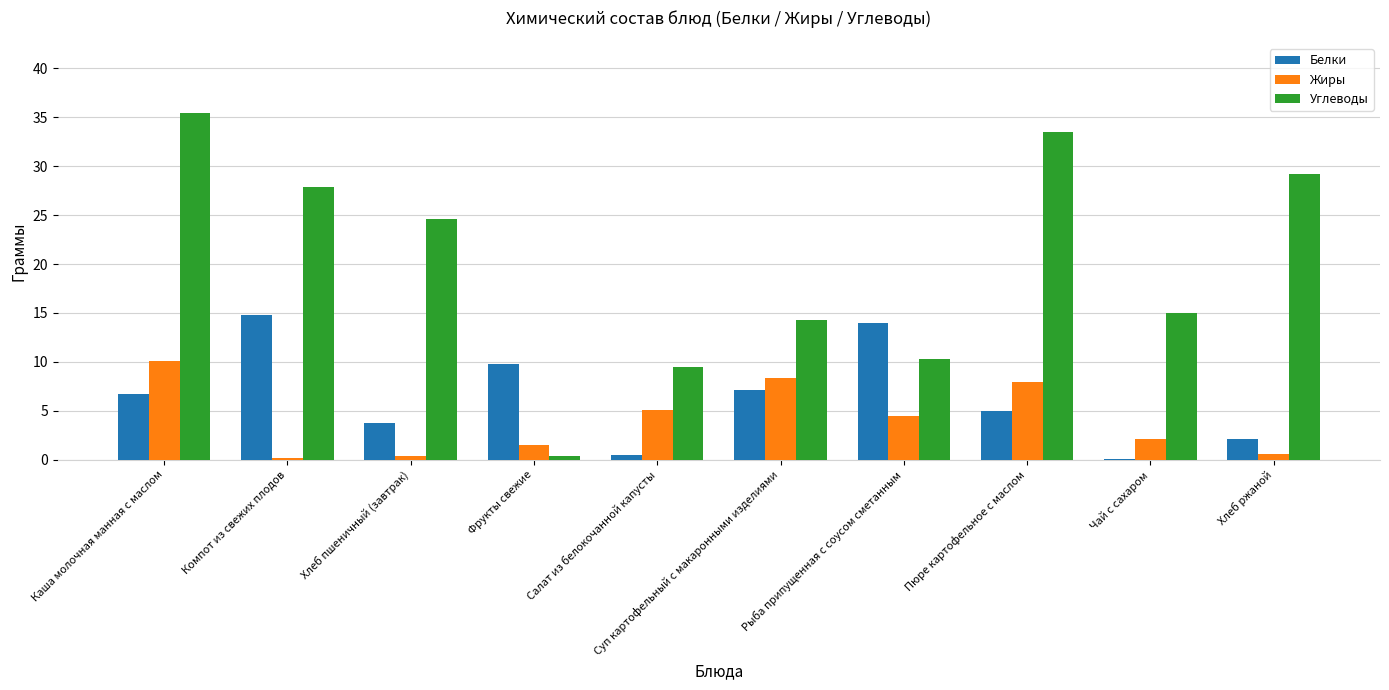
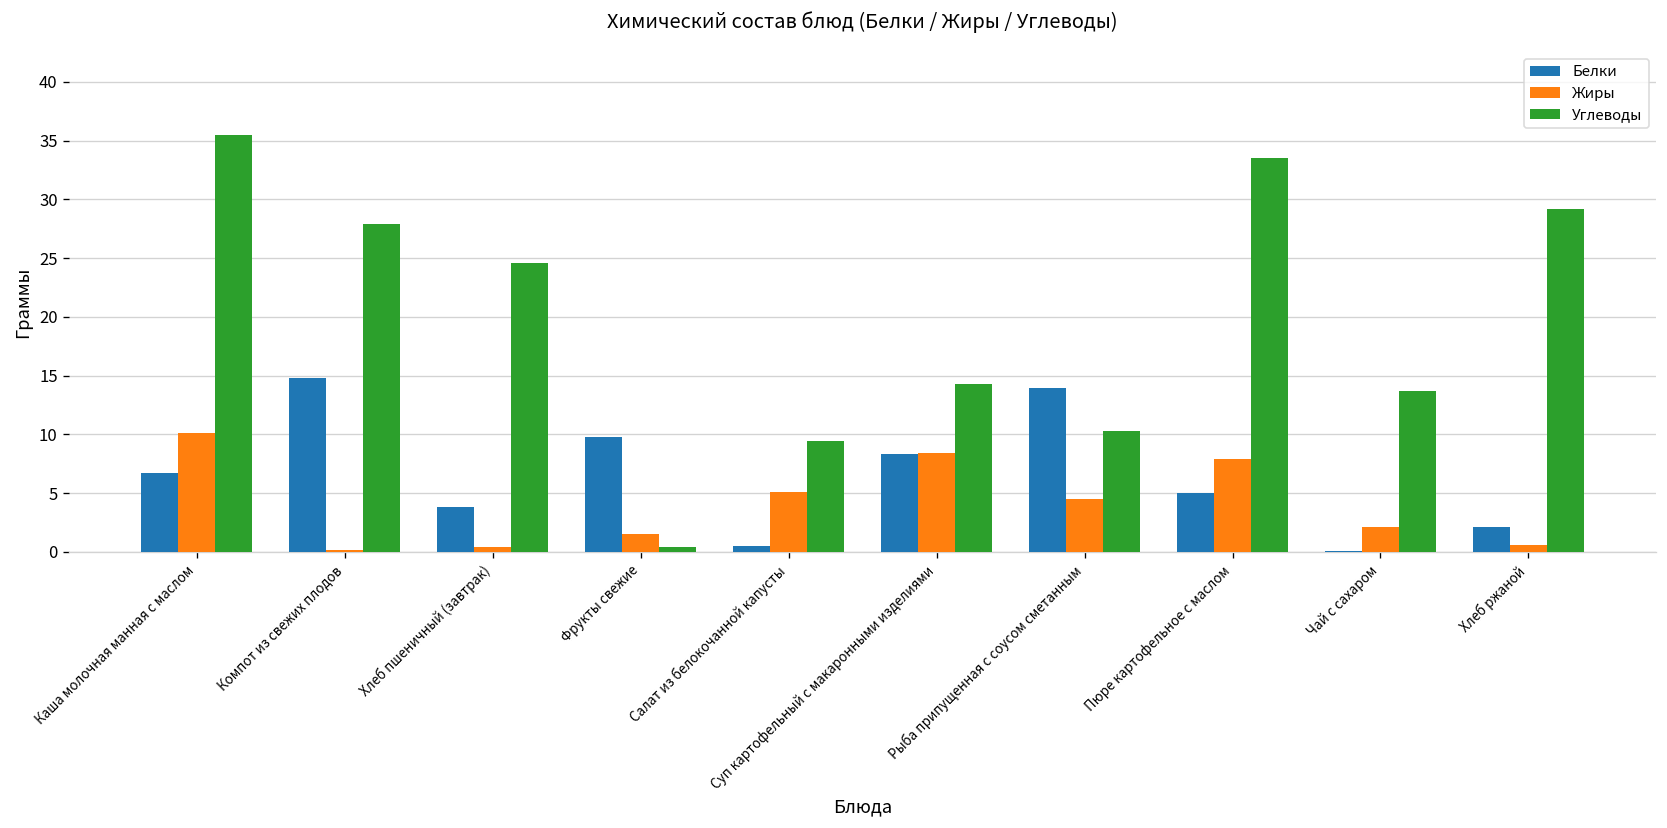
  {
    "Белки": {
      "Каша молочная манная с маслом": 7,
      "Компот из свежих плодов": 15,
      "Хлеб пшеничный (завтрак)": 4,
      "Фрукты свежие": 10,
      "Салат из белокочанной капусты": 1,
-     "Суп картофельный с макаронными изделиями": 7,
+     "Суп картофельный с макаронными изделиями": 8,
      "Рыба припущенная с соусом сметанным": 14,
      "Пюре картофельное с маслом": 5,
      "Хлеб ржаной": 2
    },
    "Жиры": {
      "Каша молочная манная с маслом": 10,
      "Хлеб пшеничный (завтрак)": 0,
      "Фрукты свежие": 2,
      "Салат из белокочанной капусты": 5,
      "Суп картофельный с макаронными изделиями": 8,
      "Рыба припущенная с соусом сметанным": 5,
      "Пюре картофельное с маслом": 8,
      "Чай с сахаром": 2,
      "Хлеб ржаной": 1
    },
    "Углеводы": {
      "Каша молочная манная с маслом": 35,
      "Компот из свежих плодов": 28,
      "Хлеб пшеничный (завтрак)": 25,
      "Фрукты свежие": 0,
      "Салат из белокочанной капусты": 9,
      "Суп картофельный с макаронными изделиями": 14,
      "Рыба припущенная с соусом сметанным": 10,
      "Пюре картофельное с маслом": 33,
-     "Чай с сахаром": 15,
+     "Чай с сахаром": 14,
      "Хлеб ржаной": 29
    }
  }
